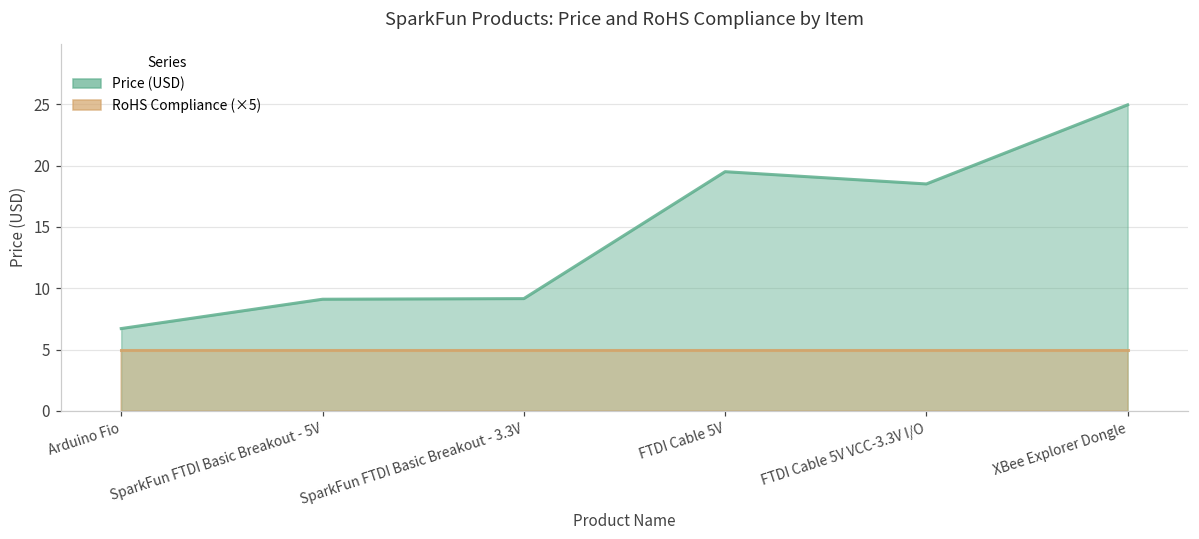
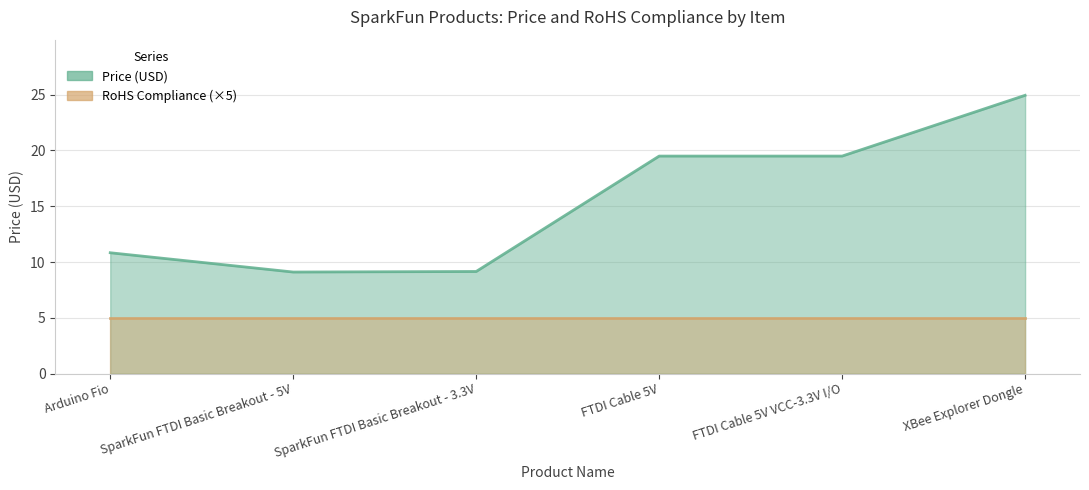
  {
    "Price (USD)": {
-     "Arduino Fio": 6.7,
+     "Arduino Fio": 10.8,
      "SparkFun FTDI Basic Breakout - 5V": 9.1,
      "SparkFun FTDI Basic Breakout - 3.3V": 9.2,
      "FTDI Cable 5V": 19.5,
-     "FTDI Cable 5V VCC-3.3V I/O": 18.5,
+     "FTDI Cable 5V VCC-3.3V I/O": 19.5,
      "XBee Explorer Dongle": 25.0
    },
    "RoHS Compliance (×5)": {
      "Arduino Fio": 5.0,
      "SparkFun FTDI Basic Breakout - 5V": 5.0,
      "SparkFun FTDI Basic Breakout - 3.3V": 5.0,
      "FTDI Cable 5V": 5.0,
      "FTDI Cable 5V VCC-3.3V I/O": 5.0,
      "XBee Explorer Dongle": 5.0
    }
  }
